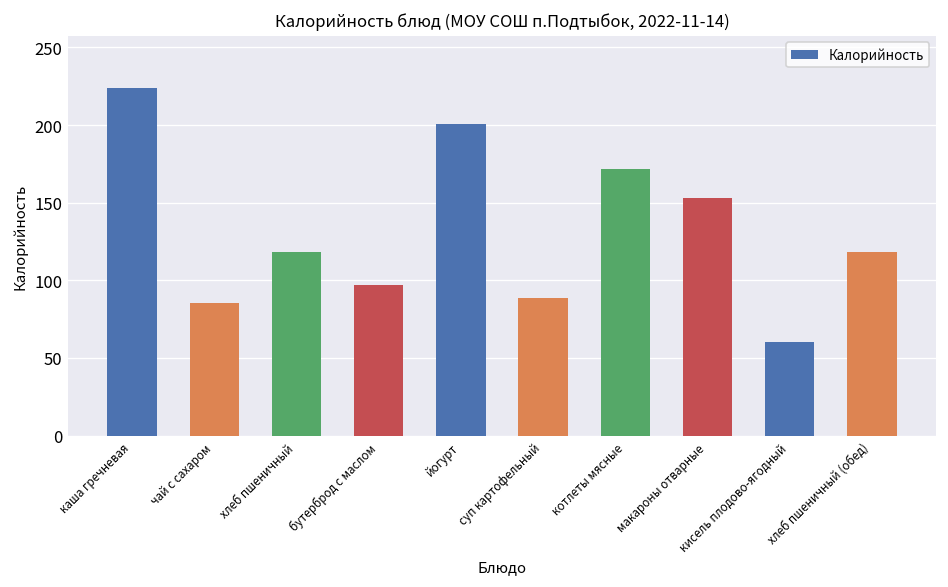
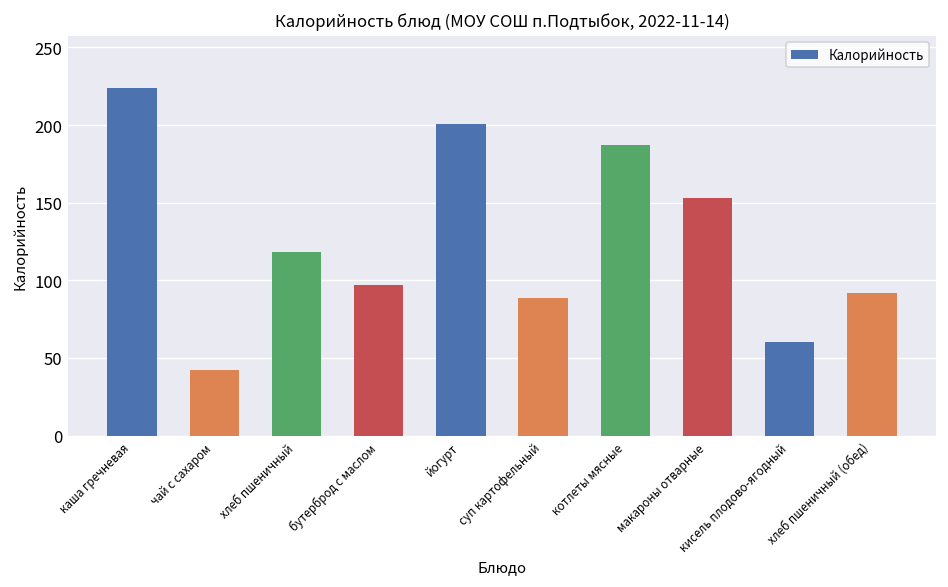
  {
    "каша гречневая": 224,
-   "чай с сахаром": 86,
+   "чай с сахаром": 42,
    "хлеб пшеничный": 118,
    "бутерброд с маслом": 97,
    "йогурт": 200,
    "суп картофельный": 89,
-   "котлеты мясные": 172,
+   "котлеты мясные": 187,
    "макароны отварные": 153,
    "кисель плодово-ягодный": 61,
-   "хлеб пшеничный (обед)": 118
+   "хлеб пшеничный (обед)": 92
  }
